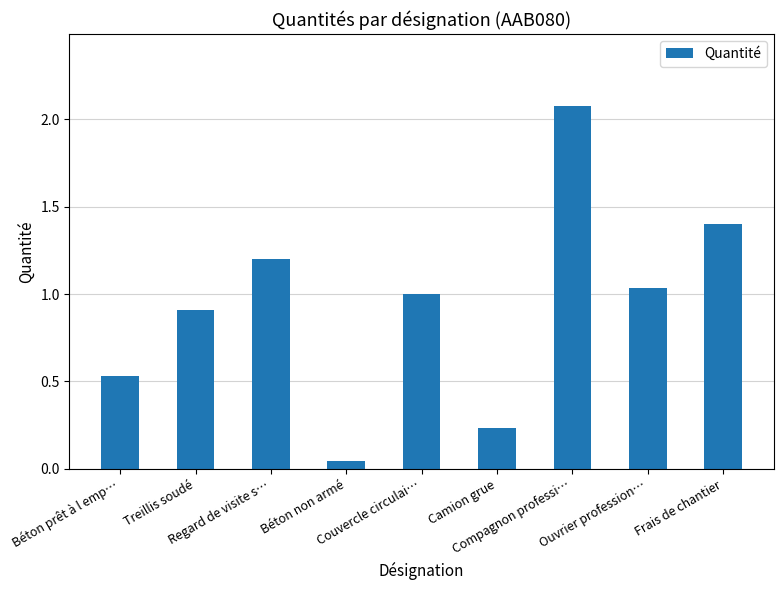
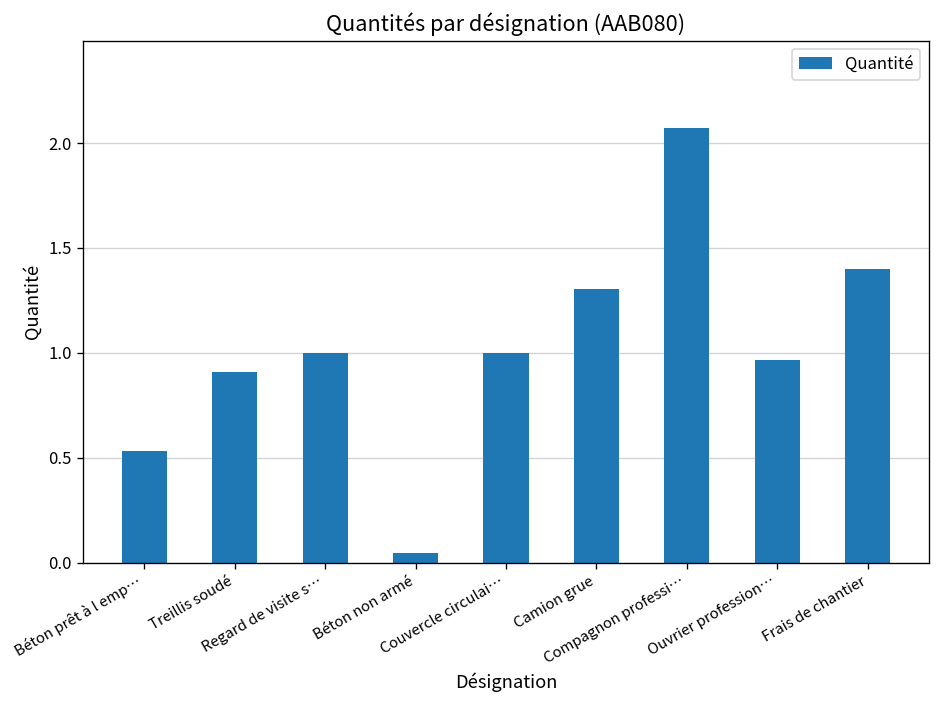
  {
    "Béton prêt à l emp…": 0.53,
    "Treillis soudé": 0.91,
-   "Regard de visite s…": 1.2,
+   "Regard de visite s…": 1.0,
    "Béton non armé": 0.05,
    "Couvercle circulai…": 1.00,
-   "Camion grue": 0.24,
+   "Camion grue": 1.30,
    "Compagnon professi…": 2.07,
-   "Ouvrier profession…": 1.04,
+   "Ouvrier profession…": 0.97,
    "Frais de chantier": 1.40
  }
